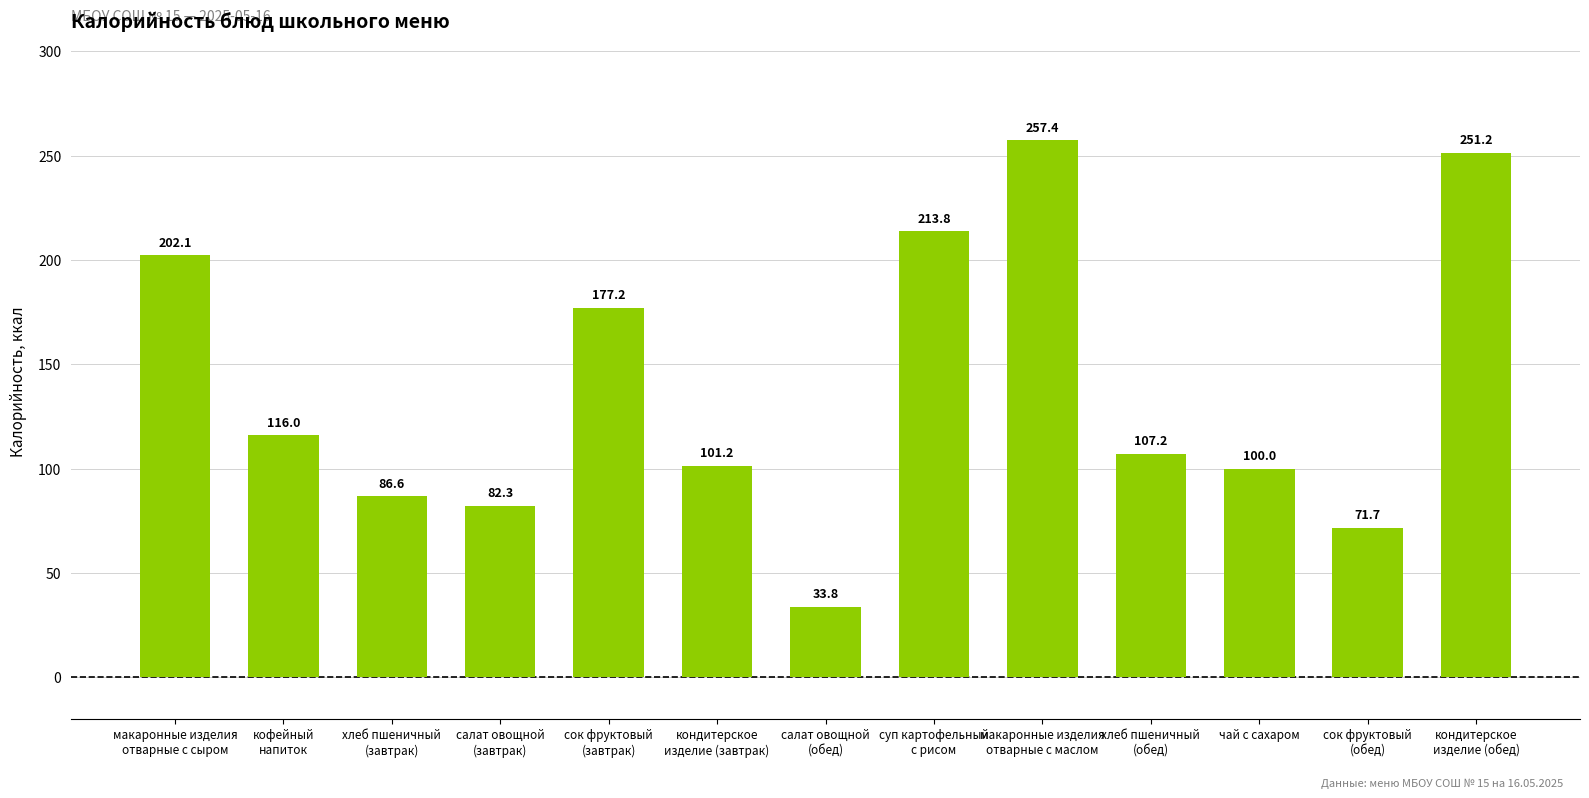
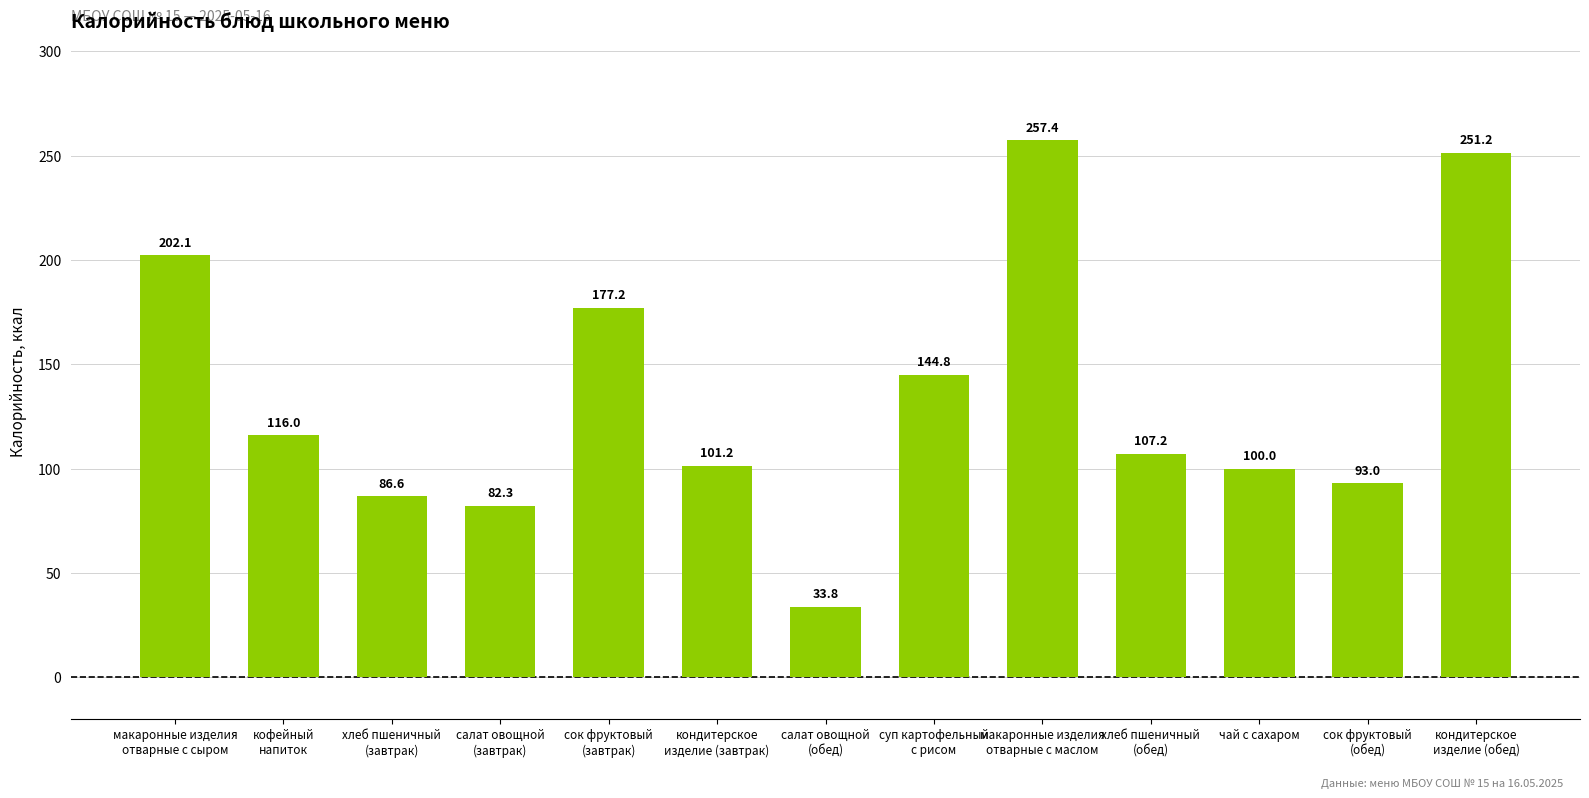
  {
    "макаронные изделия отварные с сыром": 202.1,
    "кофейный напиток": 116.0,
    "хлеб пшеничный (завтрак)": 86.6,
    "салат овощной (завтрак)": 82.3,
    "сок фруктовый (завтрак)": 177.2,
    "кондитерское изделие (завтрак)": 101.2,
    "салат овощной (обед)": 33.8,
-   "суп картофельный с рисом": 213.8,
+   "суп картофельный с рисом": 144.8,
    "макаронные изделия отварные с маслом": 257.4,
    "хлеб пшеничный (обед)": 107.2,
    "чай с сахаром": 100.0,
-   "сок фруктовый (обед)": 71.7,
+   "сок фруктовый (обед)": 93.0,
    "кондитерское изделие (обед)": 251.2
  }
